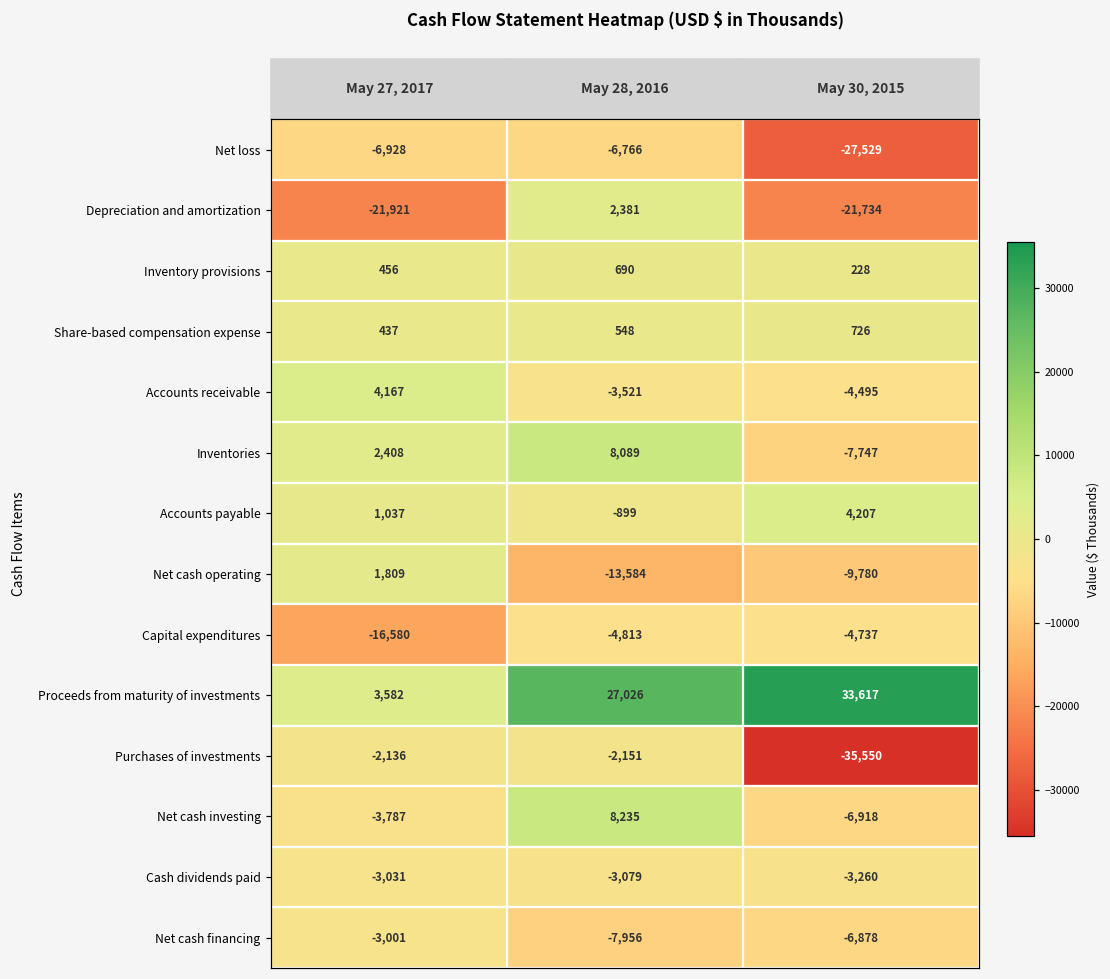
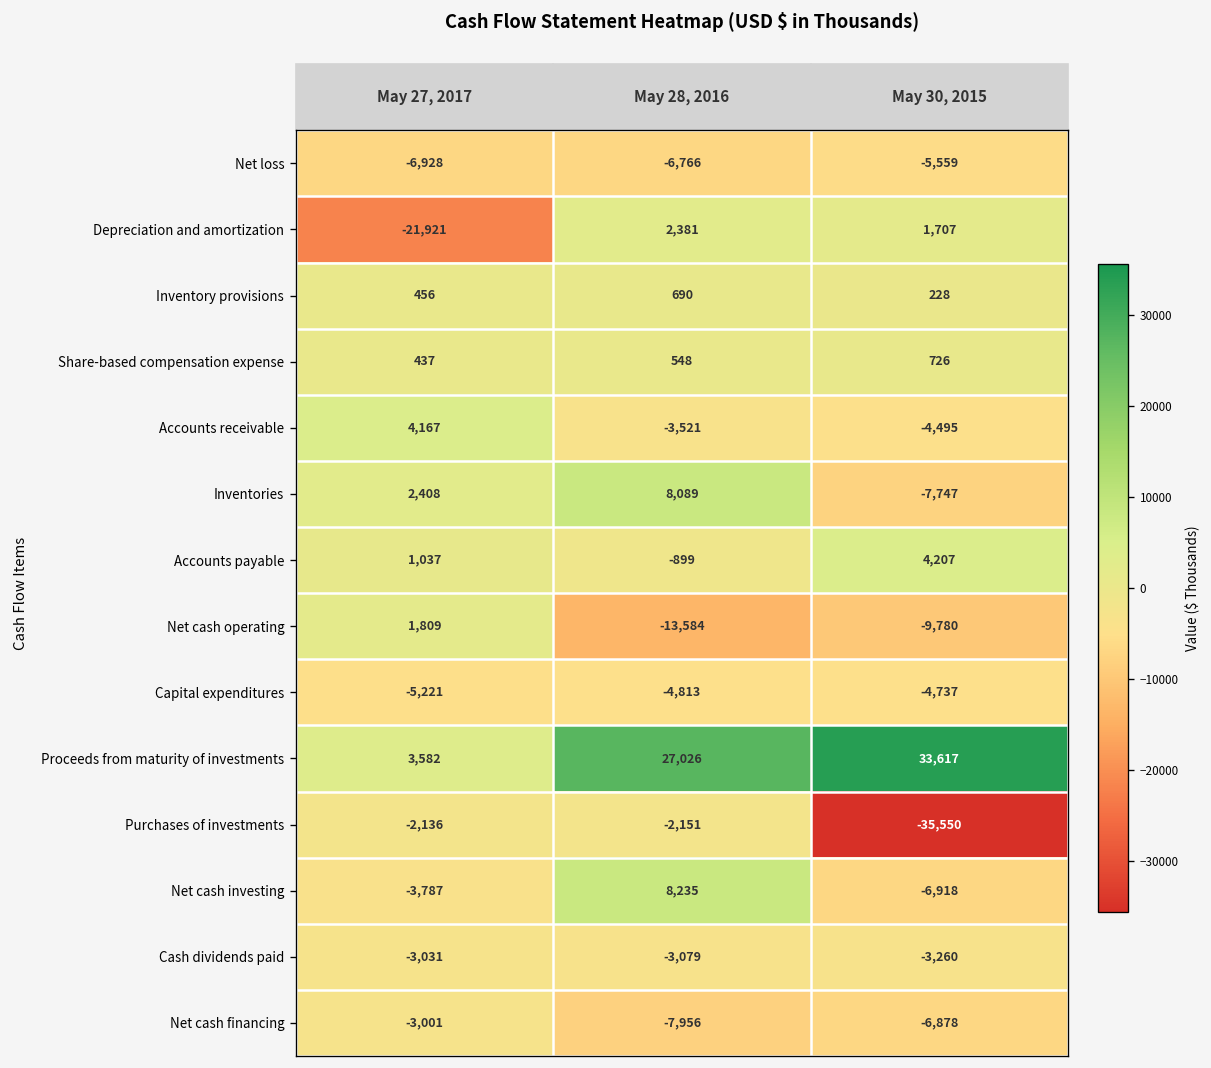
  {
    "Net loss": {
      "May 27, 2017": "-6,928",
      "May 28, 2016": "-6,766",
-     "May 30, 2015": "-27,529"
+     "May 30, 2015": "-5,559"
    },
    "Depreciation and amortization": {
      "May 27, 2017": "-21,921",
      "May 28, 2016": "2,381",
-     "May 30, 2015": "-21,734"
+     "May 30, 2015": "1,707"
    },
    "Inventory provisions": {
      "May 27, 2017": "456",
      "May 28, 2016": "690",
      "May 30, 2015": "228"
    },
    "Share-based compensation expense": {
      "May 27, 2017": "437",
      "May 28, 2016": "548",
      "May 30, 2015": "726"
    },
    "Accounts receivable": {
      "May 27, 2017": "4,167",
      "May 28, 2016": "-3,521",
      "May 30, 2015": "-4,495"
    },
    "Inventories": {
      "May 27, 2017": "2,408",
      "May 28, 2016": "8,089",
      "May 30, 2015": "-7,747"
    },
    "Accounts payable": {
      "May 27, 2017": "1,037",
      "May 28, 2016": "-899",
      "May 30, 2015": "4,207"
    },
    "Net cash operating": {
      "May 27, 2017": "1,809",
      "May 28, 2016": "-13,584",
      "May 30, 2015": "-9,780"
    },
    "Capital expenditures": {
-     "May 27, 2017": "-16,580",
+     "May 27, 2017": "-5,221",
      "May 28, 2016": "-4,813",
      "May 30, 2015": "-4,737"
    },
    "Proceeds from maturity of investments": {
      "May 27, 2017": "3,582",
      "May 28, 2016": "27,026",
      "May 30, 2015": "33,617"
    },
    "Purchases of investments": {
      "May 27, 2017": "-2,136",
      "May 28, 2016": "-2,151",
      "May 30, 2015": "-35,550"
    },
    "Net cash investing": {
      "May 27, 2017": "-3,787",
      "May 28, 2016": "8,235",
      "May 30, 2015": "-6,918"
    },
    "Cash dividends paid": {
      "May 27, 2017": "-3,031",
      "May 28, 2016": "-3,079",
      "May 30, 2015": "-3,260"
    },
    "Net cash financing": {
      "May 27, 2017": "-3,001",
      "May 28, 2016": "-7,956",
      "May 30, 2015": "-6,878"
    }
  }
